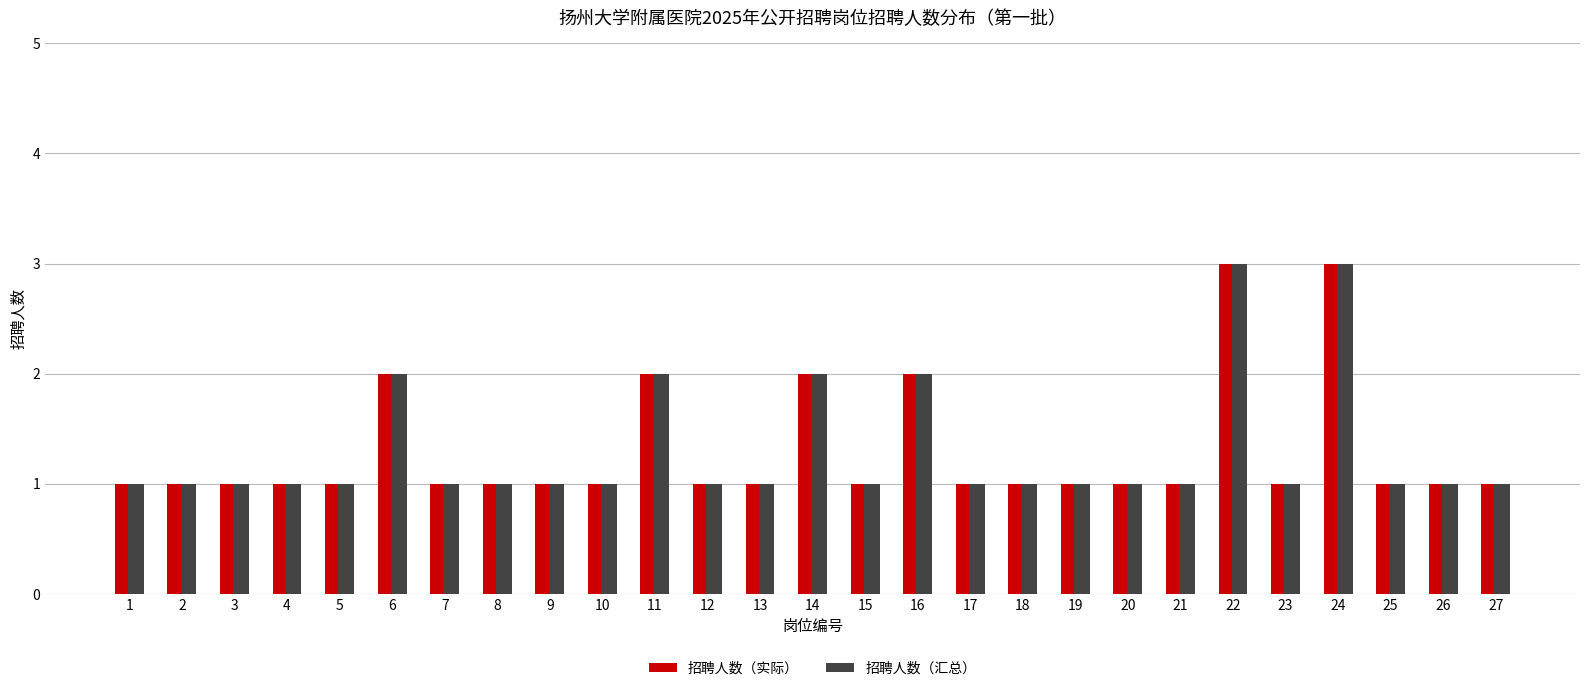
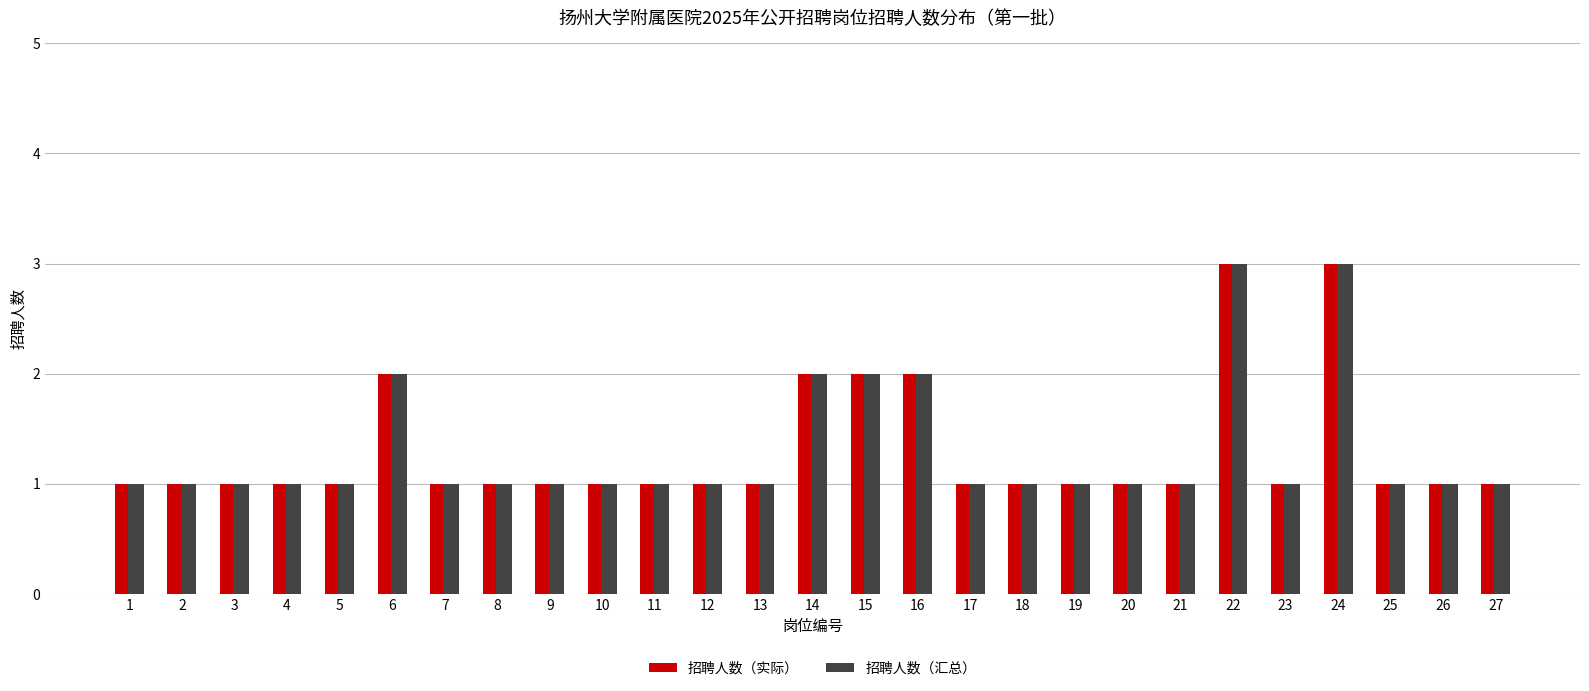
  {
    "招聘人数（实际）": {
      "1": 1,
      "2": 1,
      "3": 1,
      "4": 1,
      "5": 1,
      "6": 2,
      "7": 1,
      "8": 1,
      "9": 1,
      "10": 1,
-     "11": 2,
+     "11": 1,
      "12": 1,
      "13": 1,
      "14": 2,
-     "15": 1,
+     "15": 2,
      "16": 2,
      "17": 1,
      "18": 1,
      "19": 1,
      "20": 1,
      "21": 1,
      "22": 3,
      "23": 1,
      "24": 3,
      "25": 1,
      "26": 1,
      "27": 1
    },
    "招聘人数（汇总）": {
      "1": 1,
      "2": 1,
      "3": 1,
      "4": 1,
      "5": 1,
      "6": 2,
      "7": 1,
      "8": 1,
      "9": 1,
      "10": 1,
-     "11": 2,
+     "11": 1,
      "12": 1,
      "13": 1,
      "14": 2,
-     "15": 1,
+     "15": 2,
      "16": 2,
      "17": 1,
      "18": 1,
      "19": 1,
      "20": 1,
      "21": 1,
      "22": 3,
      "23": 1,
      "24": 3,
      "25": 1,
      "26": 1,
      "27": 1
    }
  }
